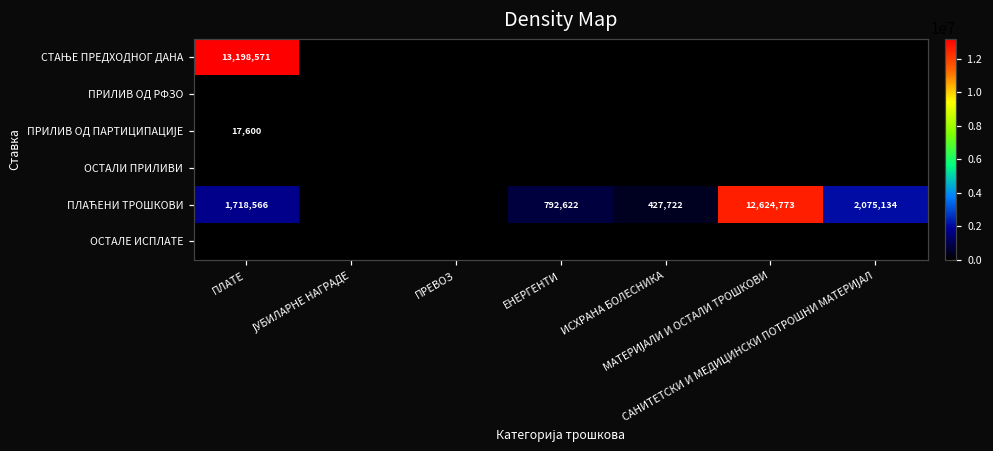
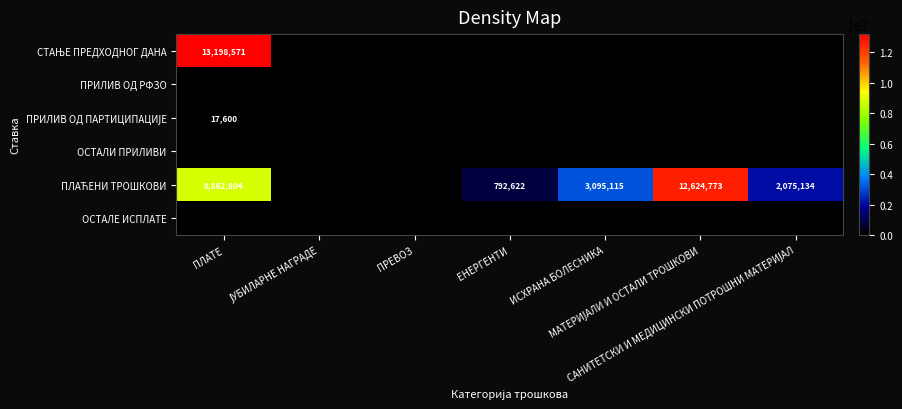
  {
    "СТАЊЕ ПРЕДХОДНОГ ДАНА": {
      "ПЛАТЕ": "13,198,571"
    },
    "ПРИЛИВ ОД ПАРТИЦИПАЦИЈЕ": {
      "ПЛАТЕ": "17,600"
    },
    "ПЛАЋЕНИ ТРОШКОВИ": {
-     "ПЛАТЕ": "1,718,566",
+     "ПЛАТЕ": "8,862,804",
      "ЕНЕРГЕНТИ": "792,622",
-     "ИСХРАНА БОЛЕСНИКА": "427,722",
+     "ИСХРАНА БОЛЕСНИКА": "3,095,115",
      "МАТЕРИЈАЛИ И ОСТАЛИ ТРОШКОВИ": "12,624,773",
      "САНИТЕТСКИ И МЕДИЦИНСКИ ПОТРОШНИ МАТЕРИЈАЛ": "2,075,134"
    }
  }
